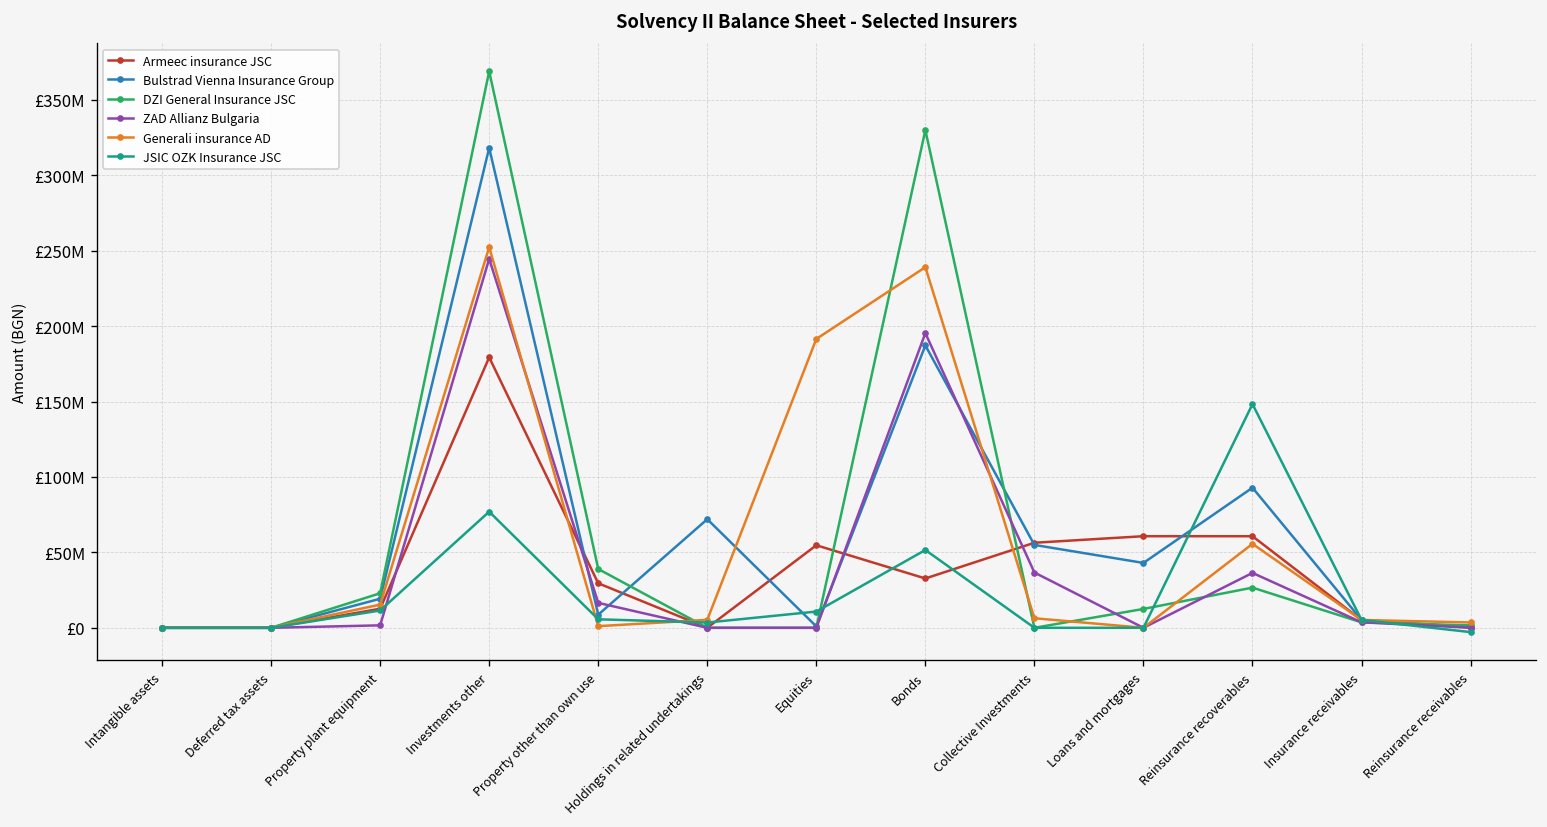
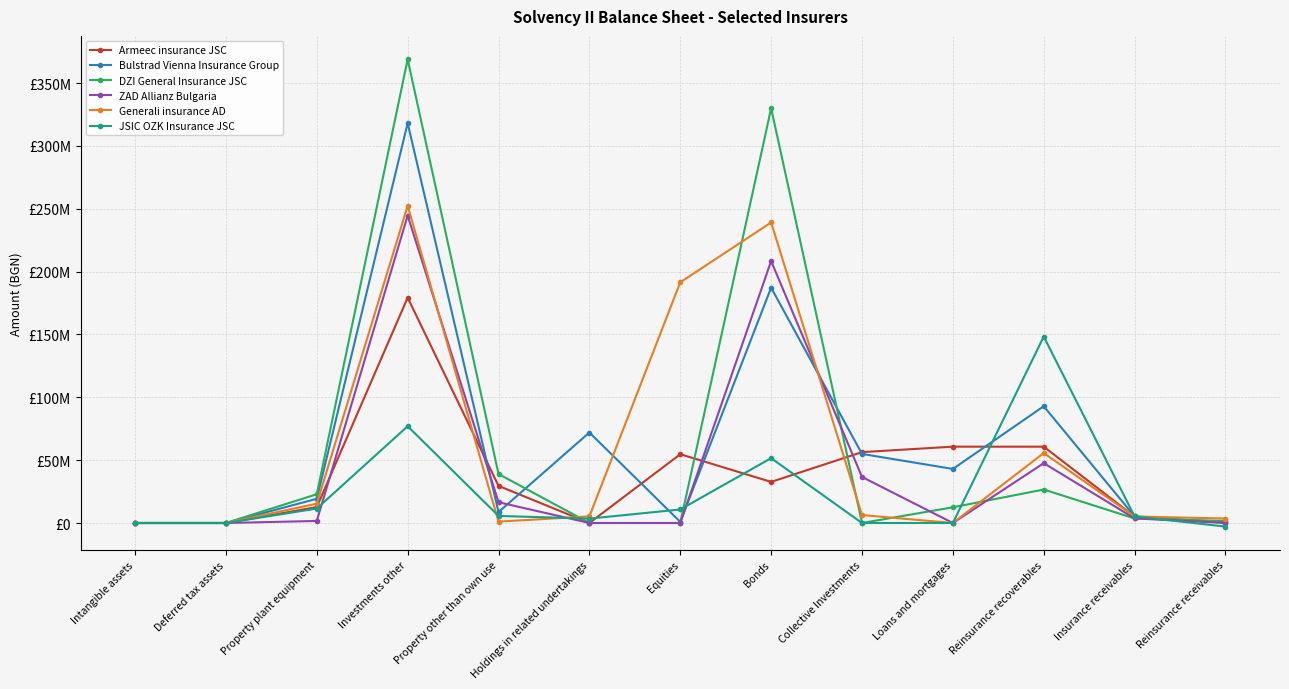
  {
    "Аrmeec insurance JSC": {
      "Investments other": "£179000000",
      "Property other than own use": "£30000000",
      "Equities": "£55000000",
      "Bonds": "£33000000",
      "Loans and mortgages": "£61000000",
      "Reinsurance recoverables": "£61000000"
    },
    "Bulstrad Vienna Insurance Group": {
      "Property plant equipment": "£19000000",
      "Investments other": "£318000000",
      "Property other than own use": "£9000000",
      "Holdings in related undertakings": "£72000000",
      "Bonds": "£187000000",
      "Loans and mortgages": "£43000000",
      "Reinsurance recoverables": "£93000000"
    },
    "ZAD Allianz Bulgaria": {
      "Property plant equipment": "£2000000",
      "Investments other": "£245000000",
      "Property other than own use": "£17000000",
-     "Bonds": "£195000000",
+     "Bonds": "£208000000",
      "Collective Investments": "£37000000",
-     "Reinsurance recoverables": "£36000000"
+     "Reinsurance recoverables": "£48000000"
    },
    "Generali insurance AD": {
      "Property plant equipment": "£15000000",
      "Investments other": "£252000000",
      "Property other than own use": "£1000000",
      "Equities": "£191000000",
      "Bonds": "£239000000",
      "Collective Investments": "£6000000",
      "Reinsurance recoverables": "£56000000"
    }
  }
